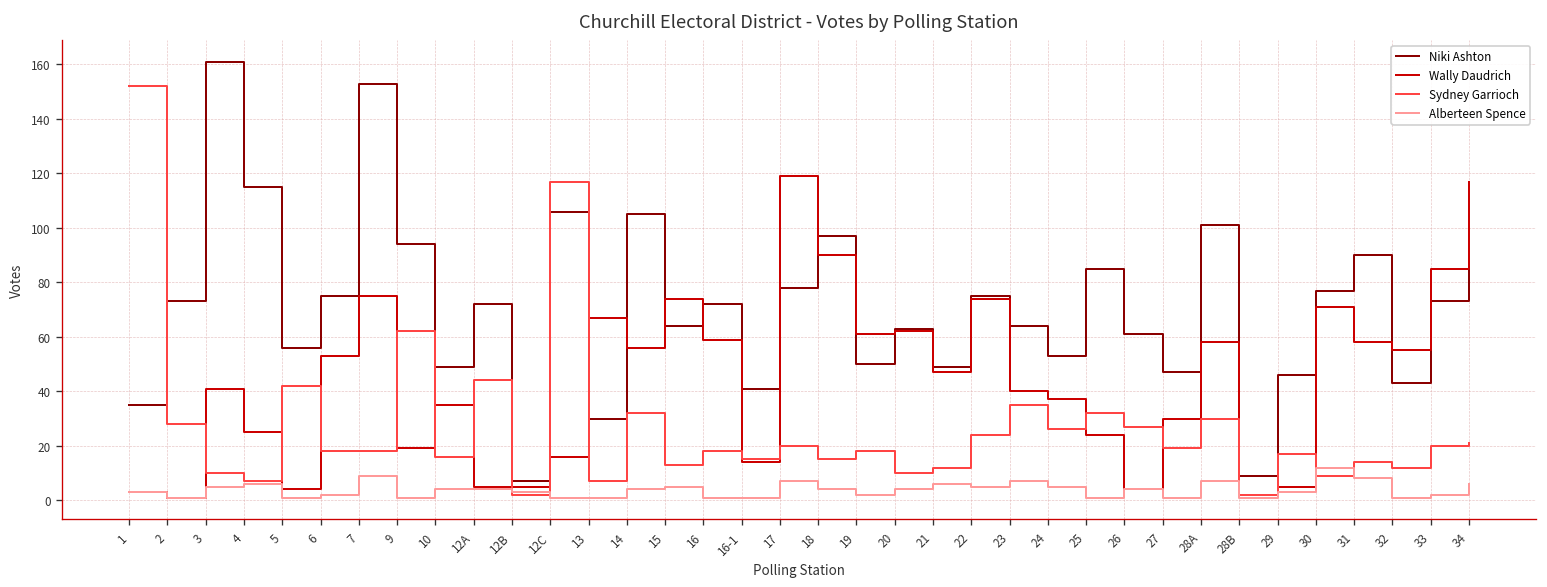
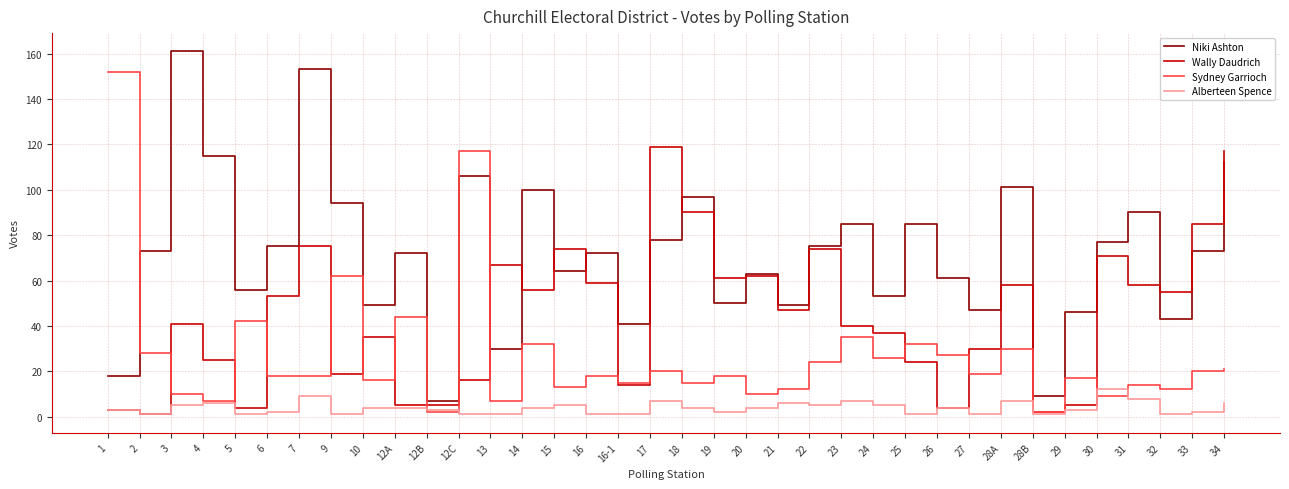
  {
    "Niki Ashton": {
-     "1": 35,
+     "1": 18,
      "2": 73,
      "3": 161,
      "4": 115,
      "5": 56,
      "6": 75,
      "7": 153,
      "9": 94,
      "10": 49,
      "12A": 72,
      "12B": 7,
      "12C": 106,
      "13": 30,
-     "14": 105,
+     "14": 100,
      "15": 64,
      "16": 72,
      "16-1": 41,
      "17": 78,
      "18": 97,
      "19": 50,
      "21": 49,
-     "23": 64,
+     "23": 85,
      "24": 53,
      "25": 85,
      "26": 61,
      "27": 47,
      "28A": 101,
      "28B": 9,
      "29": 46,
      "30": 77,
      "31": 90,
      "32": 43,
      "33": 73,
      "34": 112
    },
    "Wally Daudrich": {
      "3": 41,
      "4": 25,
      "5": 4,
      "6": 53,
      "7": 75,
      "9": 19,
      "10": 35,
      "12B": 5,
      "12C": 16,
      "13": 67,
      "14": 56,
      "15": 74,
      "16": 59,
      "17": 119,
      "18": 90,
      "19": 61,
      "21": 47,
      "23": 40,
      "24": 37,
      "25": 24,
      "27": 30,
      "28A": 58,
      "29": 5,
      "30": 71,
      "31": 58,
      "32": 55,
      "33": 85,
      "34": 117
    },
    "Sydney Garrioch": {
      "1": 152,
      "2": 28,
      "3": 10,
      "5": 42,
      "6": 18,
      "7": 18,
      "9": 62,
      "10": 16,
      "12A": 44,
      "12C": 117,
      "13": 7,
      "14": 32,
      "15": 13,
      "16": 18,
      "17": 20,
      "18": 15,
      "19": 18,
      "20": 10,
      "21": 12,
      "22": 24,
      "23": 35,
      "24": 26,
      "25": 32,
      "26": 27,
      "27": 19,
      "28A": 30,
      "29": 17,
      "30": 9,
      "31": 14,
      "32": 12,
      "33": 20,
      "34": 21
    },
    "Alberteen Spence": {
      "3": 5,
      "5": 1,
      "6": 2,
      "7": 9,
      "9": 1,
      "10": 4,
      "12C": 1,
      "13": 1,
      "14": 4,
      "15": 5,
      "16": 1,
      "16-1": 1,
      "17": 7,
      "18": 4,
      "19": 2,
      "20": 4,
      "21": 6,
      "22": 5,
      "23": 7,
      "24": 5,
      "25": 1,
      "27": 1,
      "28A": 7,
      "29": 3,
      "30": 12,
      "31": 8,
      "32": 1,
      "33": 2,
      "34": 6
    }
  }
